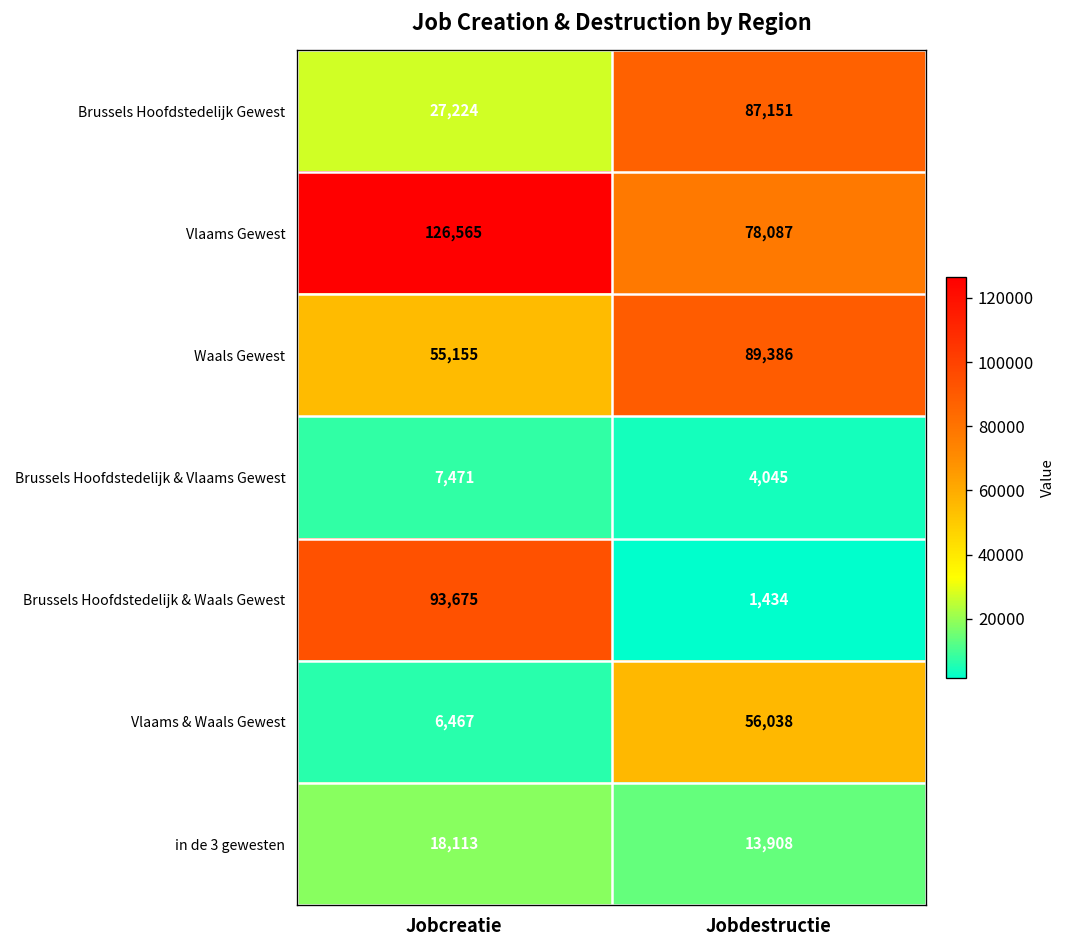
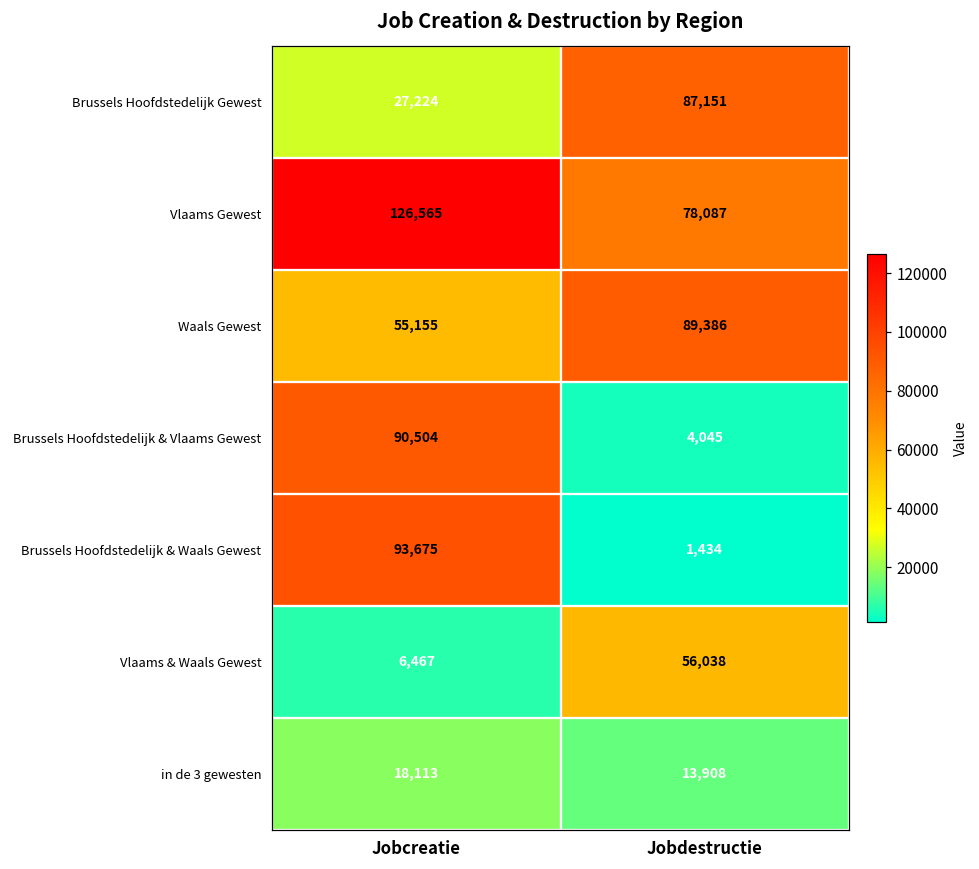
  {
    "Brussels Hoofdstedelijk Gewest": {
      "Jobcreatie": "27,224",
      "Jobdestructie": "87,151"
    },
    "Vlaams Gewest": {
      "Jobcreatie": "126,565",
      "Jobdestructie": "78,087"
    },
    "Waals Gewest": {
      "Jobcreatie": "55,155",
      "Jobdestructie": "89,386"
    },
    "Brussels Hoofdstedelijk & Vlaams Gewest": {
-     "Jobcreatie": "7,471",
+     "Jobcreatie": "90,504",
      "Jobdestructie": "4,045"
    },
    "Brussels Hoofdstedelijk & Waals Gewest": {
      "Jobcreatie": "93,675",
      "Jobdestructie": "1,434"
    },
    "Vlaams & Waals Gewest": {
      "Jobcreatie": "6,467",
      "Jobdestructie": "56,038"
    },
    "in de 3 gewesten": {
      "Jobcreatie": "18,113",
      "Jobdestructie": "13,908"
    }
  }
